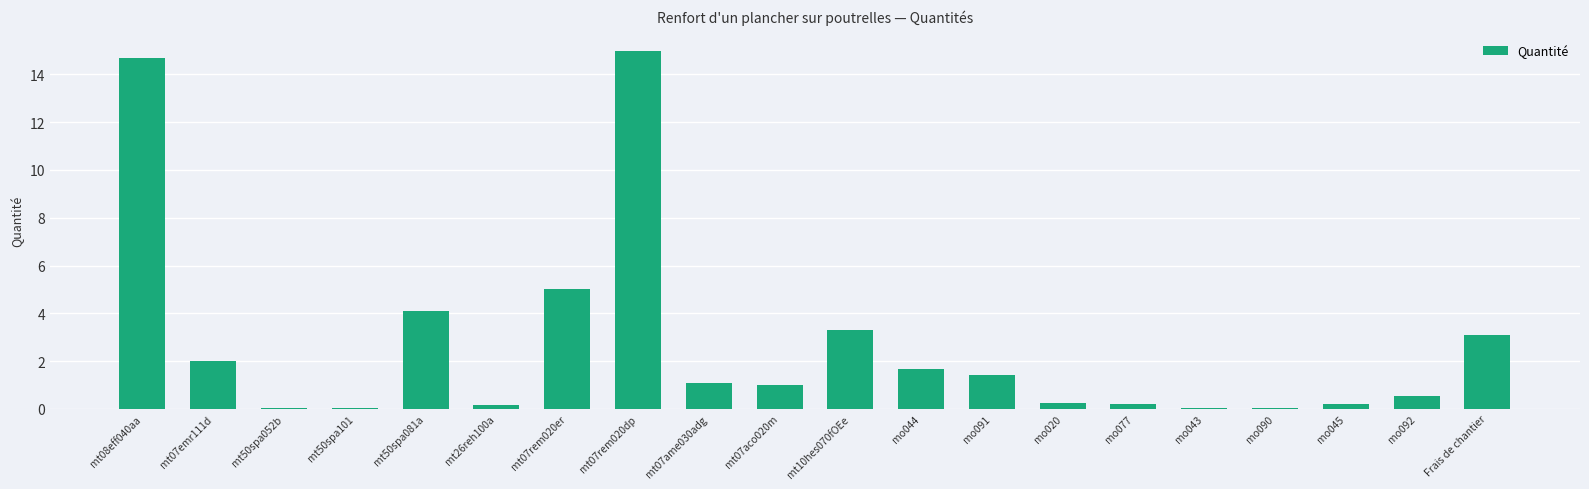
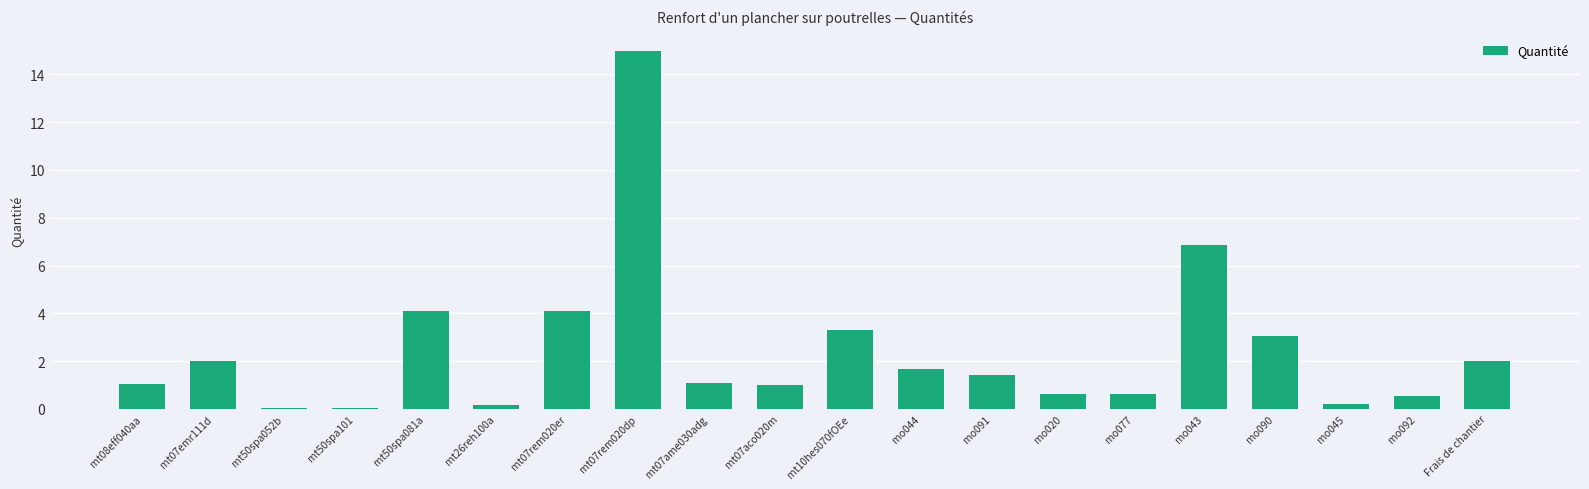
  {
-   "mt08eff040aa": 14.7,
+   "mt08eff040aa": 1.1,
    "mt07emr111d": 2.0,
    "mt50spa081a": 4.1,
    "mt26reh100a": 0.2,
-   "mt07rem020er": 5.0,
+   "mt07rem020er": 4.1,
    "mt07rem020dp": 15.0,
    "mt07ame030adg": 1.1,
    "mt07aco020m": 1.0,
    "mt10hes070fOEe": 3.3,
    "mo044": 1.7,
    "mo091": 1.4,
-   "mo020": 0.2,
-   "mo077": 0.2,
-   "mo043": 0.0,
-   "mo090": 0.0,
+   "mo020": 0.6,
+   "mo077": 0.6,
+   "mo043": 6.9,
+   "mo090": 3.0,
    "mo045": 0.2,
    "mo092": 0.5,
-   "Frais de chantier": 3.1
+   "Frais de chantier": 2.0
  }
